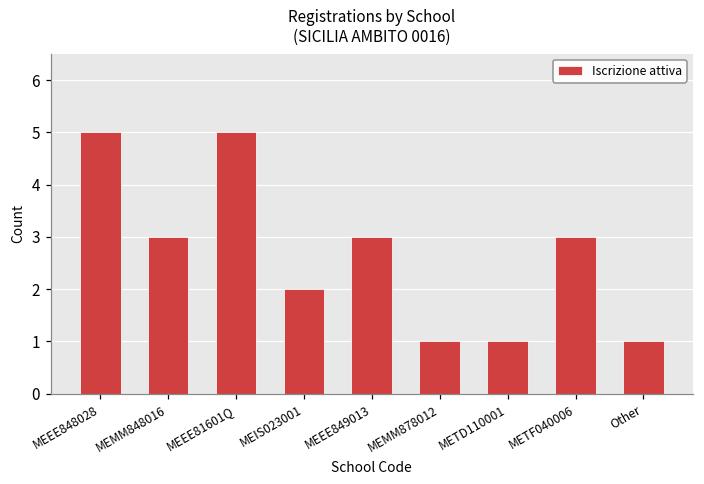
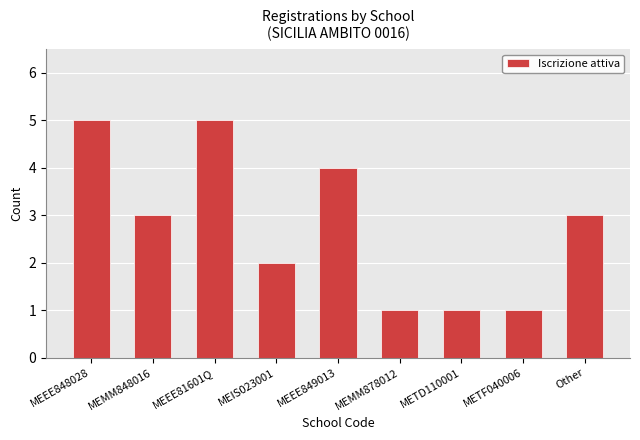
  {
    "MEEE848028": 5,
    "MEMM848016": 3,
    "MEEE81601Q": 5,
    "MEIS023001": 2,
-   "MEEE849013": 3,
+   "MEEE849013": 4,
    "MEMM878012": 1,
    "METD110001": 1,
-   "METF040006": 3,
-   "Other": 1
+   "METF040006": 1,
+   "Other": 3
  }
